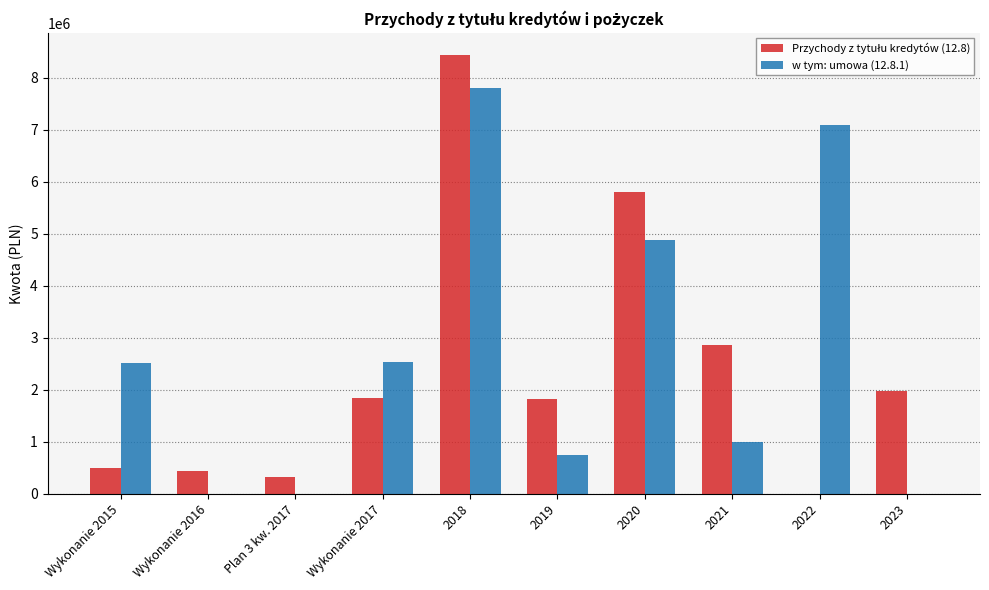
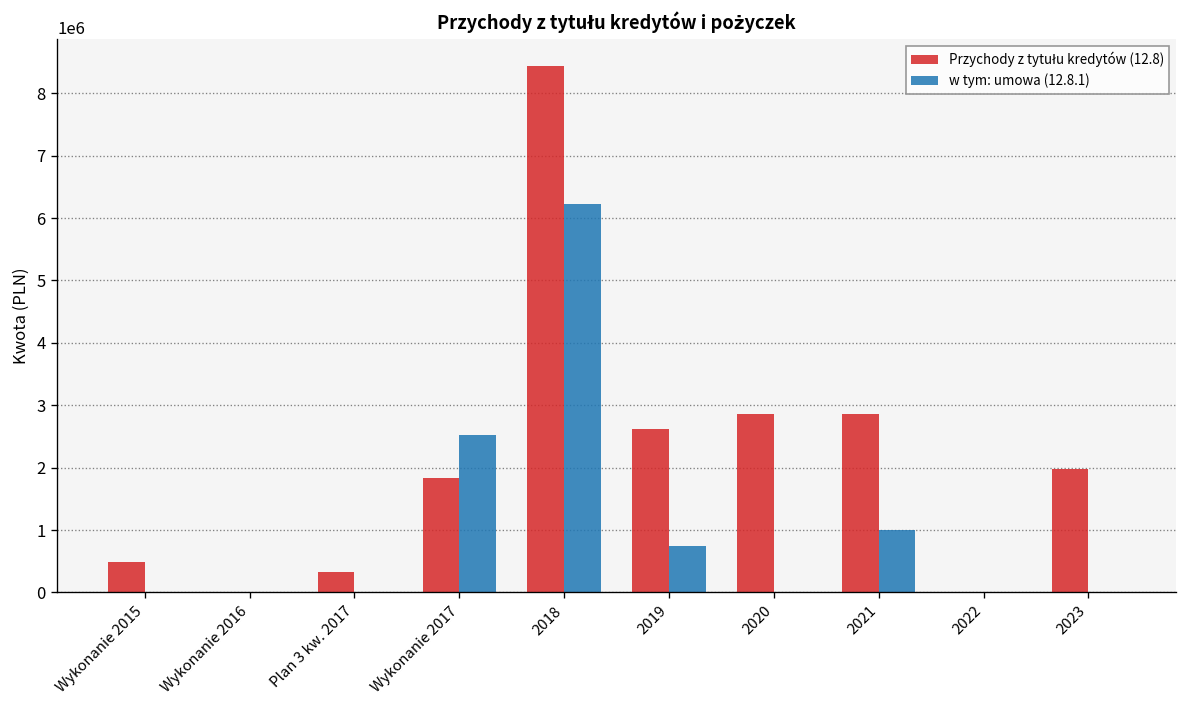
  {
    "Przychody z tytułu kredytów (12.8)": {
      "Wykonanie 2015": 500000,
-     "Wykonanie 2016": 400000,
+     "Wykonanie 2016": 0,
      "Plan 3 kw. 2017": 300000,
      "Wykonanie 2017": 1800000,
      "2018": 8400000,
-     "2019": 1800000,
-     "2020": 5800000,
+     "2019": 2600000,
+     "2020": 2900000,
      "2021": 2900000,
      "2022": 0,
      "2023": 2000000
    },
    "w tym: umowa (12.8.1)": {
-     "Wykonanie 2015": 2500000,
+     "Wykonanie 2015": 0,
      "Wykonanie 2016": 0,
      "Plan 3 kw. 2017": 0,
      "Wykonanie 2017": 2500000,
-     "2018": 7800000,
+     "2018": 6200000,
      "2019": 800000,
-     "2020": 4900000,
+     "2020": 0,
      "2021": 1000000,
-     "2022": 7100000,
+     "2022": 0,
      "2023": 0
    }
  }
